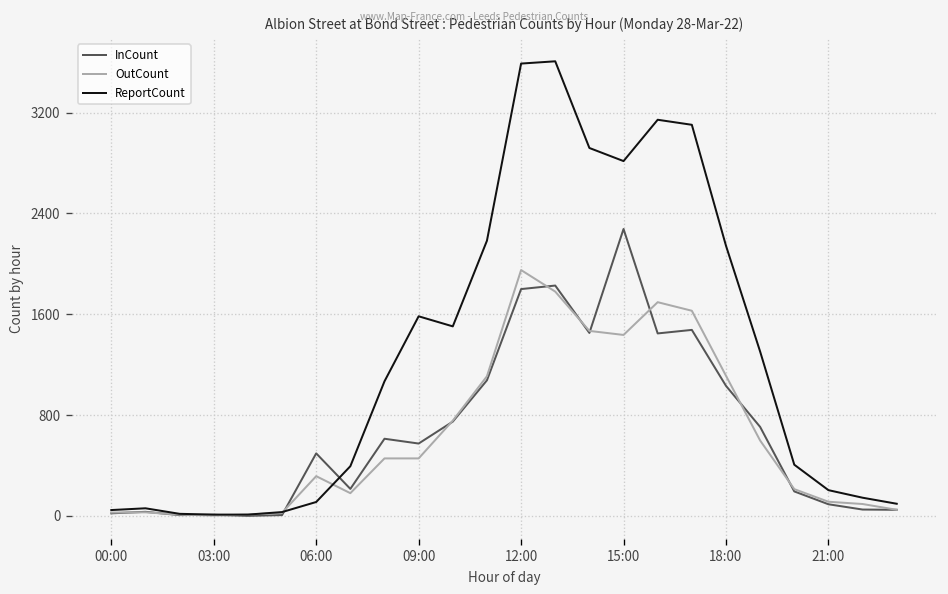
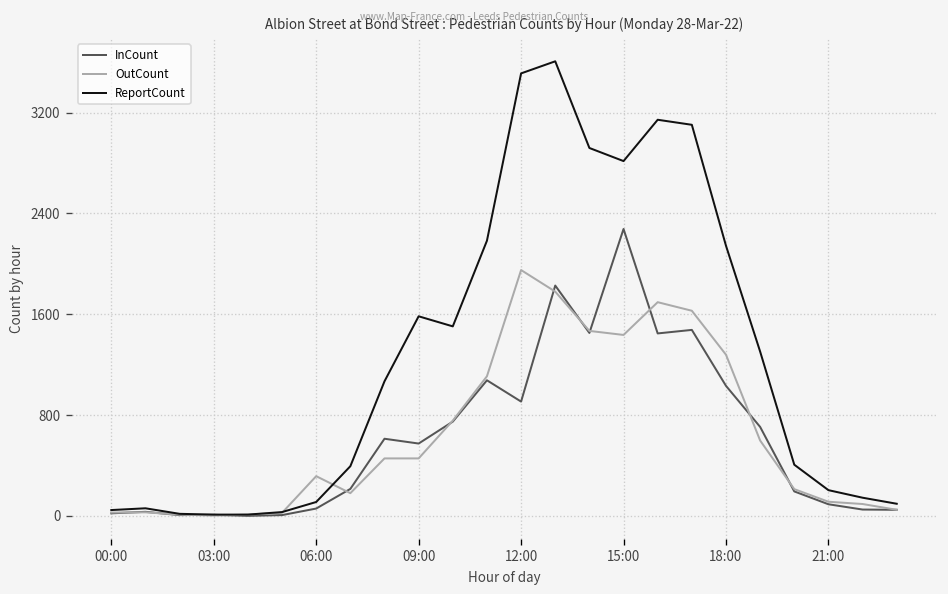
  {
    "InCount": {
-     "06:00": 500,
+     "06:00": 60,
      "09:00": 570,
-     "12:00": 1800,
+     "12:00": 910,
      "15:00": 2280,
      "18:00": 1030
    },
    "OutCount": {
      "06:00": 320,
      "09:00": 460,
      "12:00": 1950,
      "15:00": 1440,
-     "18:00": 1110
+     "18:00": 1280
    },
    "ReportCount": {
      "06:00": 110,
      "09:00": 1580,
-     "12:00": 3590,
+     "12:00": 3510,
      "15:00": 2820,
      "18:00": 2140,
      "21:00": 200
    }
  }
